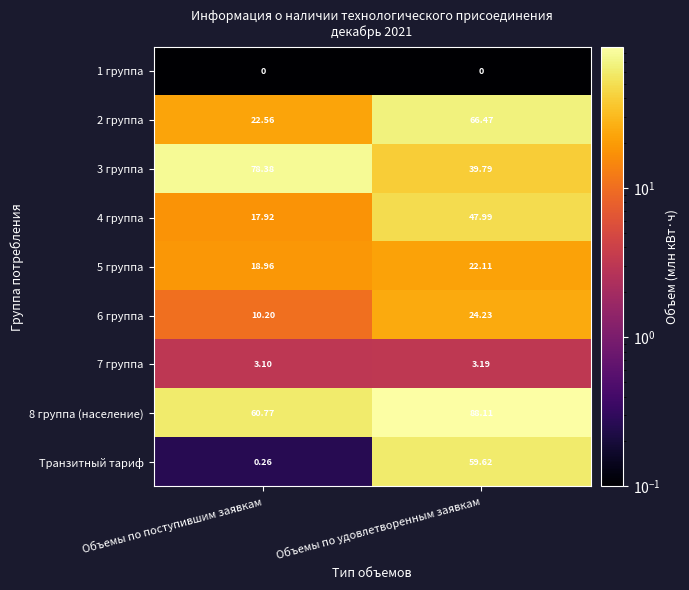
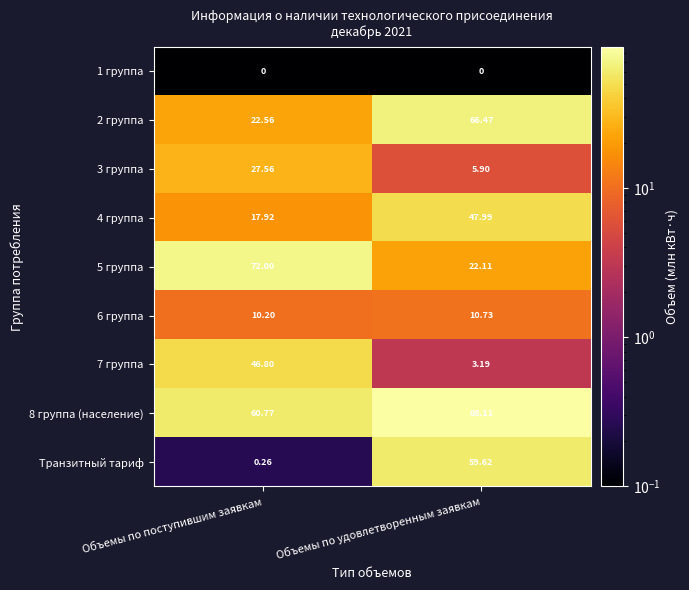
  {
    "1 группа": {
      "Объемы по поступившим заявкам": 0,
      "Объемы по удовлетворенным заявкам": 0
    },
    "2 группа": {
      "Объемы по поступившим заявкам": 22.56,
      "Объемы по удовлетворенным заявкам": 66.47
    },
    "3 группа": {
-     "Объемы по поступившим заявкам": 78.38,
-     "Объемы по удовлетворенным заявкам": 39.79
+     "Объемы по поступившим заявкам": 27.56,
+     "Объемы по удовлетворенным заявкам": 5.90
    },
    "4 группа": {
      "Объемы по поступившим заявкам": 17.92,
      "Объемы по удовлетворенным заявкам": 47.99
    },
    "5 группа": {
-     "Объемы по поступившим заявкам": 18.96,
+     "Объемы по поступившим заявкам": 72.00,
      "Объемы по удовлетворенным заявкам": 22.11
    },
    "6 группа": {
      "Объемы по поступившим заявкам": 10.20,
-     "Объемы по удовлетворенным заявкам": 24.23
+     "Объемы по удовлетворенным заявкам": 10.73
    },
    "7 группа": {
-     "Объемы по поступившим заявкам": 3.10,
+     "Объемы по поступившим заявкам": 46.80,
      "Объемы по удовлетворенным заявкам": 3.19
    },
    "8 группа (население)": {
      "Объемы по поступившим заявкам": 60.77,
      "Объемы по удовлетворенным заявкам": 88.11
    },
    "Транзитный тариф": {
      "Объемы по поступившим заявкам": 0.26,
      "Объемы по удовлетворенным заявкам": 59.62
    }
  }
